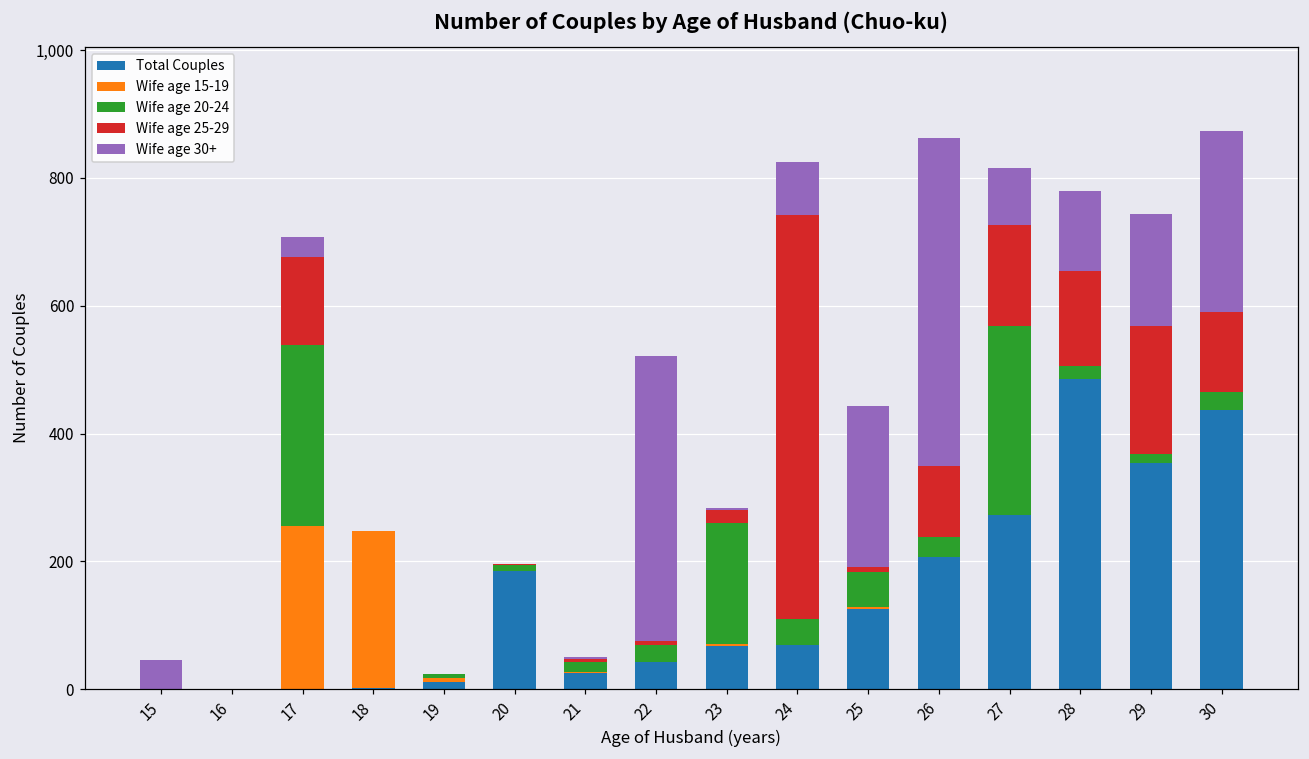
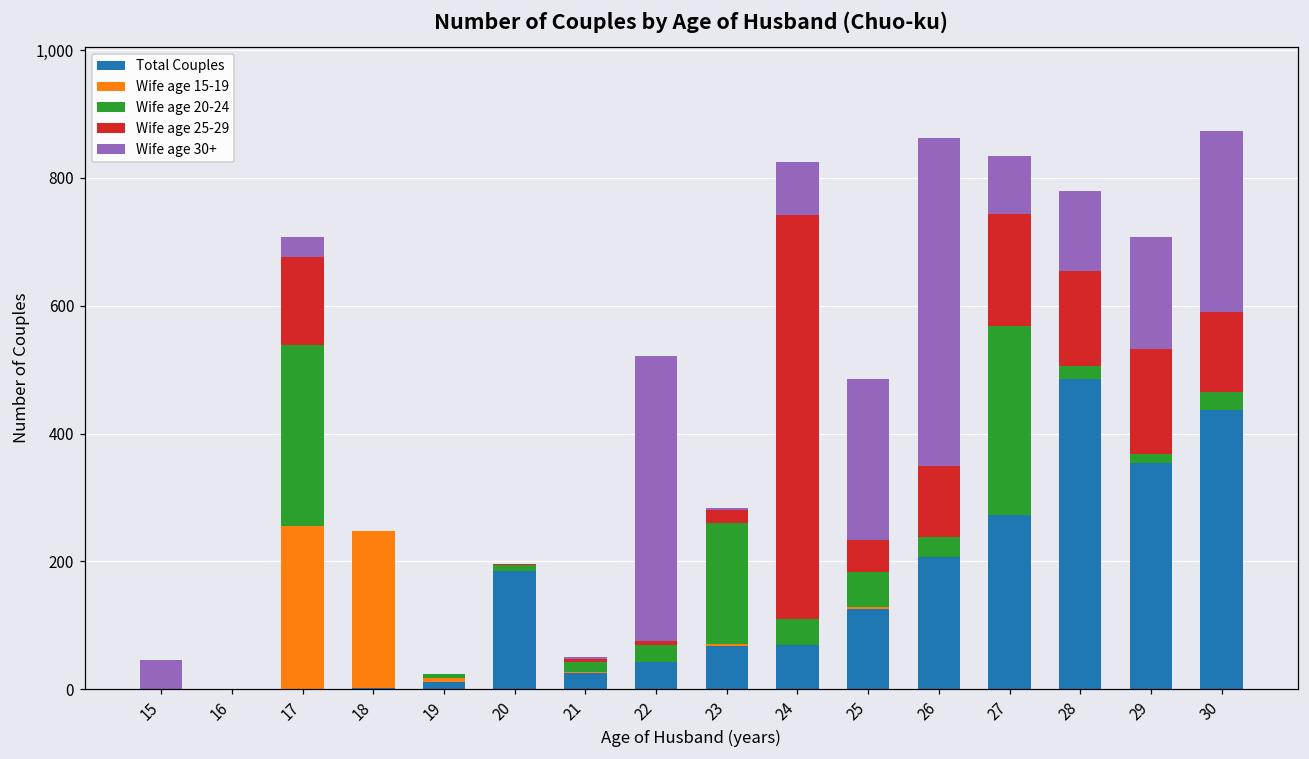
  {
    "Total Couples": {
      "15": 0,
      "16": 0,
      "17": 0,
      "19": 10,
      "20": 190,
      "21": 30,
      "22": 40,
      "23": 70,
      "24": 70,
      "25": 130,
      "26": 210,
      "27": 270,
      "28": 490,
      "29": 350,
      "30": 440
    },
    "Wife age 15-19": {
      "15": 0,
      "16": 0,
      "17": 260,
      "18": 250,
      "19": 10,
      "20": 0,
      "24": 0,
      "26": 0,
      "29": 0,
      "30": 0
    },
    "Wife age 20-24": {
      "15": 0,
      "16": 0,
      "17": 280,
      "19": 10,
      "20": 10,
      "21": 20,
      "22": 30,
      "23": 190,
      "24": 40,
      "25": 60,
      "26": 30,
      "27": 300,
      "28": 20,
      "29": 10,
      "30": 30
    },
    "Wife age 25-29": {
      "15": 0,
      "16": 0,
      "17": 140,
      "18": 0,
      "19": 0,
      "22": 10,
      "23": 20,
      "24": 630,
-     "25": 10,
+     "25": 50,
      "26": 110,
-     "27": 160,
+     "27": 180,
      "28": 150,
-     "29": 200,
+     "29": 160,
      "30": 130
    },
    "Wife age 30+": {
      "15": 50,
      "16": 0,
      "17": 30,
      "18": 0,
      "19": 0,
      "20": 0,
      "22": 450,
      "24": 80,
      "25": 250,
      "26": 510,
      "27": 90,
      "28": 130,
      "29": 180,
      "30": 280
    }
  }
